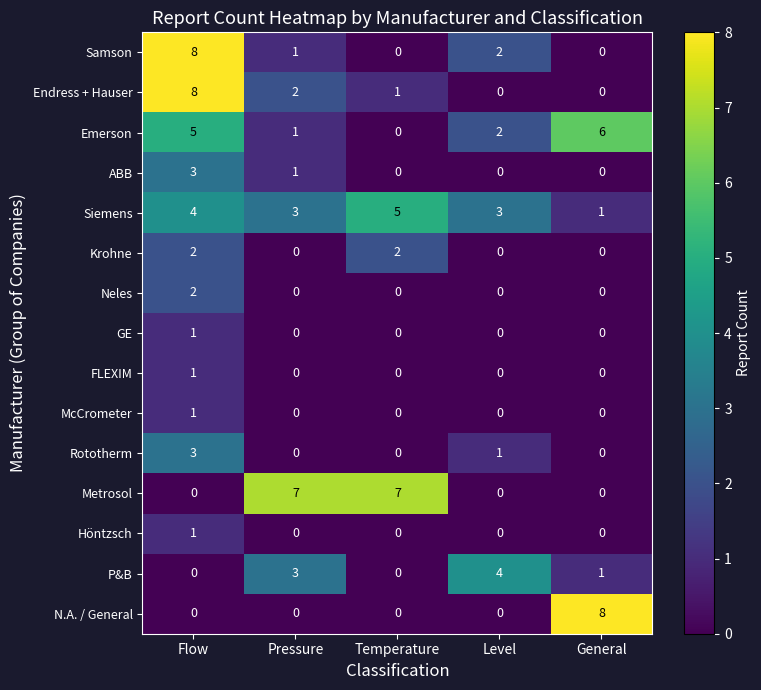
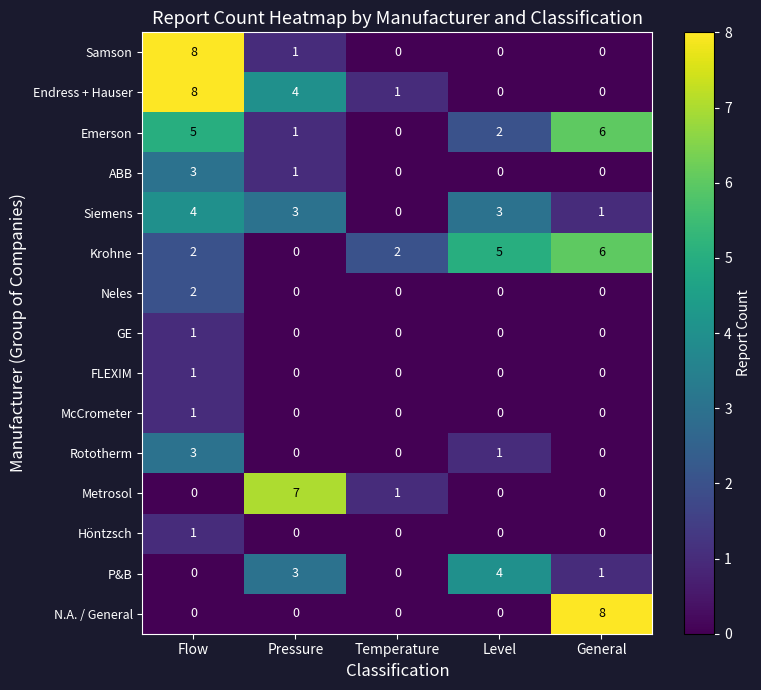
  {
    "Samson": {
      "Flow": 8,
      "Pressure": 1,
      "Temperature": 0,
-     "Level": 2,
+     "Level": 0,
      "General": 0
    },
    "Endress + Hauser": {
      "Flow": 8,
-     "Pressure": 2,
+     "Pressure": 4,
      "Temperature": 1,
      "Level": 0,
      "General": 0
    },
    "Emerson": {
      "Flow": 5,
      "Pressure": 1,
      "Temperature": 0,
      "Level": 2,
      "General": 6
    },
    "ABB": {
      "Flow": 3,
      "Pressure": 1,
      "Temperature": 0,
      "Level": 0,
      "General": 0
    },
    "Siemens": {
      "Flow": 4,
      "Pressure": 3,
-     "Temperature": 5,
+     "Temperature": 0,
      "Level": 3,
      "General": 1
    },
    "Krohne": {
      "Flow": 2,
      "Pressure": 0,
      "Temperature": 2,
-     "Level": 0,
-     "General": 0
+     "Level": 5,
+     "General": 6
    },
    "Neles": {
      "Flow": 2,
      "Pressure": 0,
      "Temperature": 0,
      "Level": 0,
      "General": 0
    },
    "GE": {
      "Flow": 1,
      "Pressure": 0,
      "Temperature": 0,
      "Level": 0,
      "General": 0
    },
    "FLEXIM": {
      "Flow": 1,
      "Pressure": 0,
      "Temperature": 0,
      "Level": 0,
      "General": 0
    },
    "McCrometer": {
      "Flow": 1,
      "Pressure": 0,
      "Temperature": 0,
      "Level": 0,
      "General": 0
    },
    "Rototherm": {
      "Flow": 3,
      "Pressure": 0,
      "Temperature": 0,
      "Level": 1,
      "General": 0
    },
    "Metrosol": {
      "Flow": 0,
      "Pressure": 7,
-     "Temperature": 7,
+     "Temperature": 1,
      "Level": 0,
      "General": 0
    },
    "Höntzsch": {
      "Flow": 1,
      "Pressure": 0,
      "Temperature": 0,
      "Level": 0,
      "General": 0
    },
    "P&B": {
      "Flow": 0,
      "Pressure": 3,
      "Temperature": 0,
      "Level": 4,
      "General": 1
    },
    "N.A. / General": {
      "Flow": 0,
      "Pressure": 0,
      "Temperature": 0,
      "Level": 0,
      "General": 8
    }
  }
